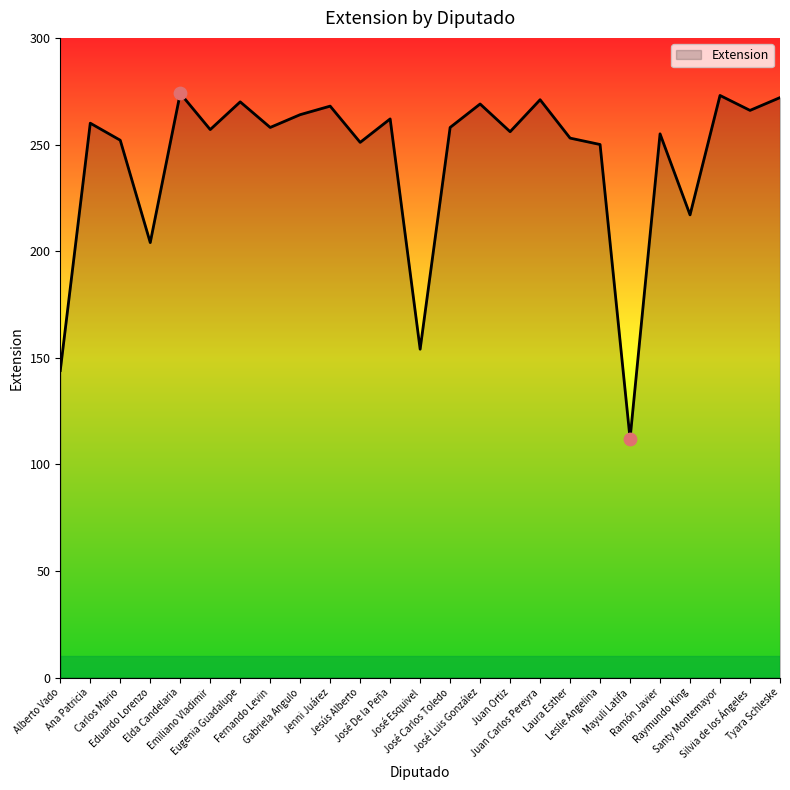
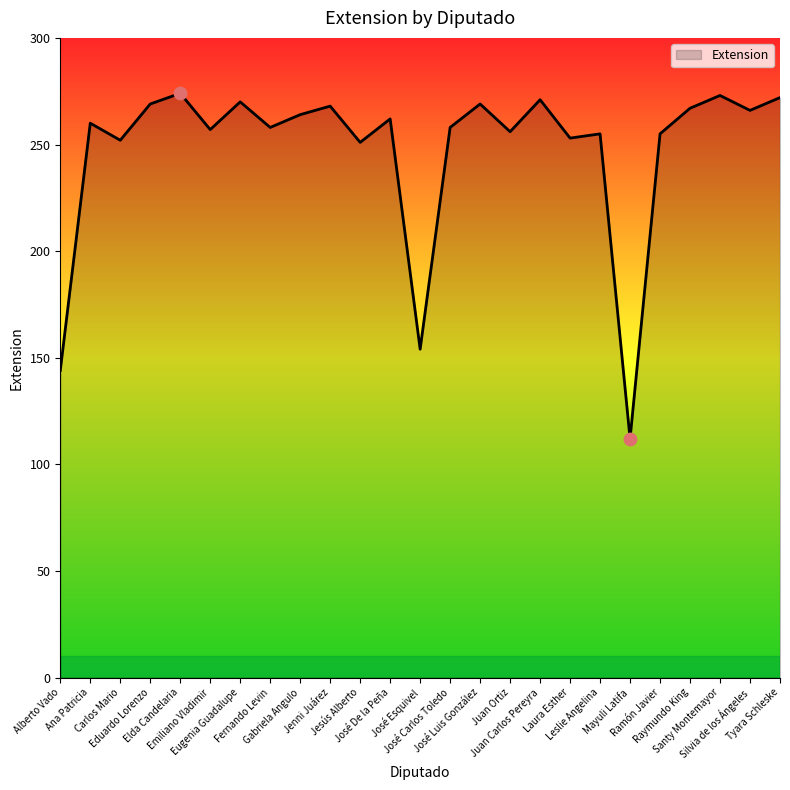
  {
    "Extension": {
      "Alberto Vado": 144,
      "Ana Patricia": 260,
      "Carlos Mario": 252,
-     "Eduardo Lorenzo": 204,
+     "Eduardo Lorenzo": 269,
      "Emiliano Vladimir": 257,
      "Eugenia Guadalupe": 270,
      "Fernando Levin": 258,
      "Gabriela Angulo": 264,
      "Jenni Juárez": 268,
      "Jesús Alberto": 251,
      "José De la Peña": 262,
      "José Esquivel": 154,
      "José Carlos Toledo": 258,
      "José Luis González": 269,
      "Juan Ortiz": 256,
      "Juan Carlos Pereyra": 271,
      "Laura Esther": 253,
-     "Leslie Angelina": 250,
+     "Leslie Angelina": 255,
      "Ramón Javier": 255,
-     "Raymundo King": 217,
+     "Raymundo King": 267,
      "Santy Montemayor": 273,
      "Silvia de los Ángeles": 266,
      "Tyara Schleske": 272
    }
  }
